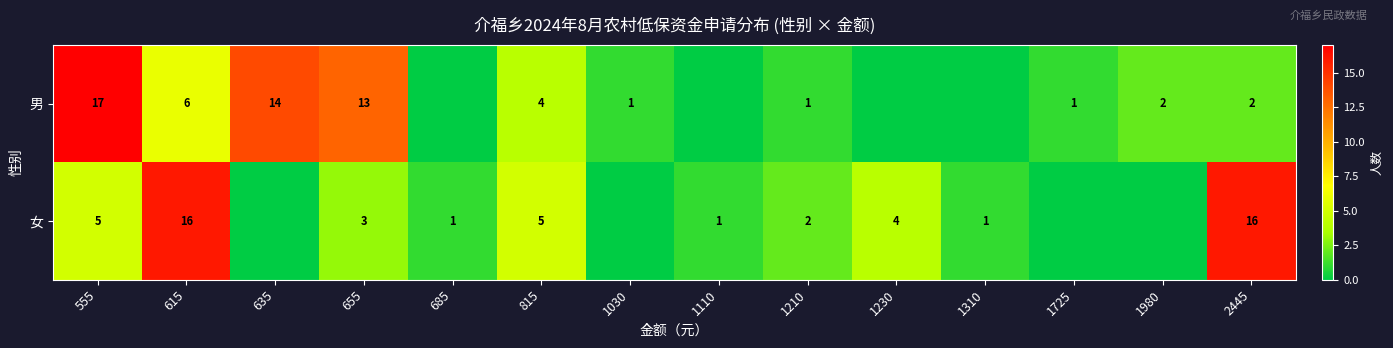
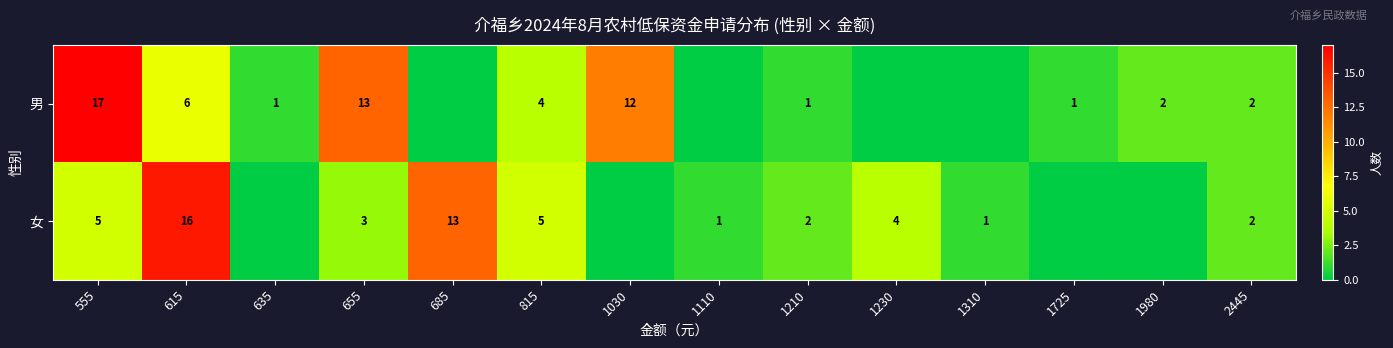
  {
    "男": {
      "555": 17,
      "615": 6,
-     "635": 14,
+     "635": 1,
      "655": 13,
      "815": 4,
-     "1030": 1,
+     "1030": 12,
      "1210": 1,
      "1725": 1,
      "1980": 2,
      "2445": 2
    },
    "女": {
      "555": 5,
      "615": 16,
      "655": 3,
-     "685": 1,
+     "685": 13,
      "815": 5,
      "1110": 1,
      "1210": 2,
      "1230": 4,
      "1310": 1,
-     "2445": 16
+     "2445": 2
    }
  }
